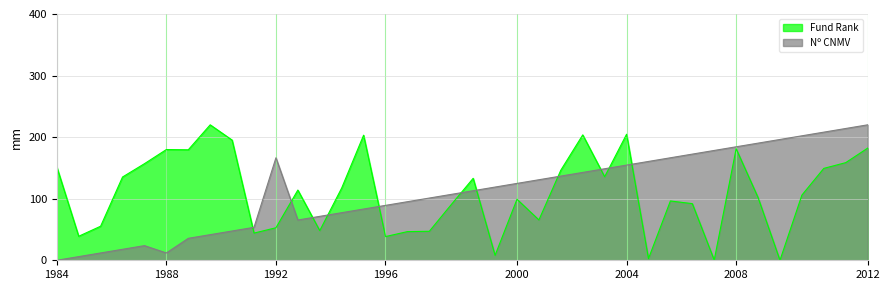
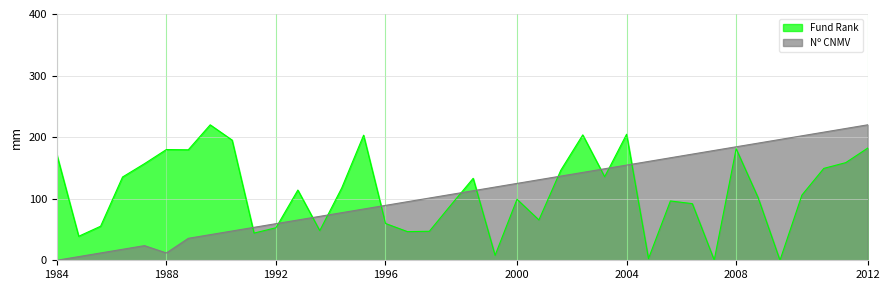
  {
    "Fund Rank": {
-     "1984": 150,
+     "1984": 170,
      "1988": 180,
      "1992": 50,
-     "1996": 40,
+     "1996": 60,
      "2000": 100,
      "2004": 200,
      "2012": 180
    },
    "Nº CNMV": {
      "1984": 0,
      "1988": 10,
-     "1992": 170,
+     "1992": 60,
      "1996": 90,
      "2000": 120,
      "2004": 150,
      "2012": 220
    }
  }
